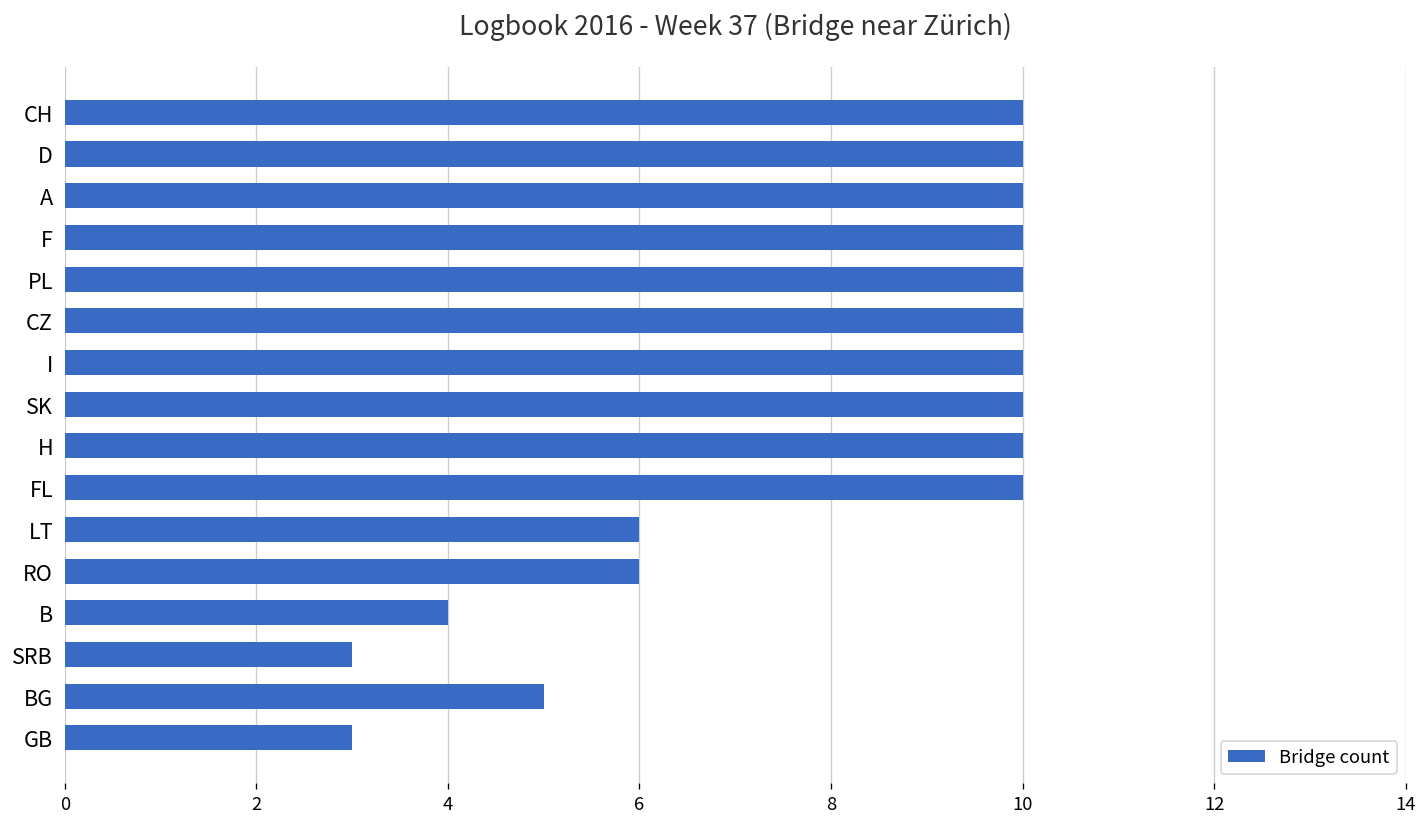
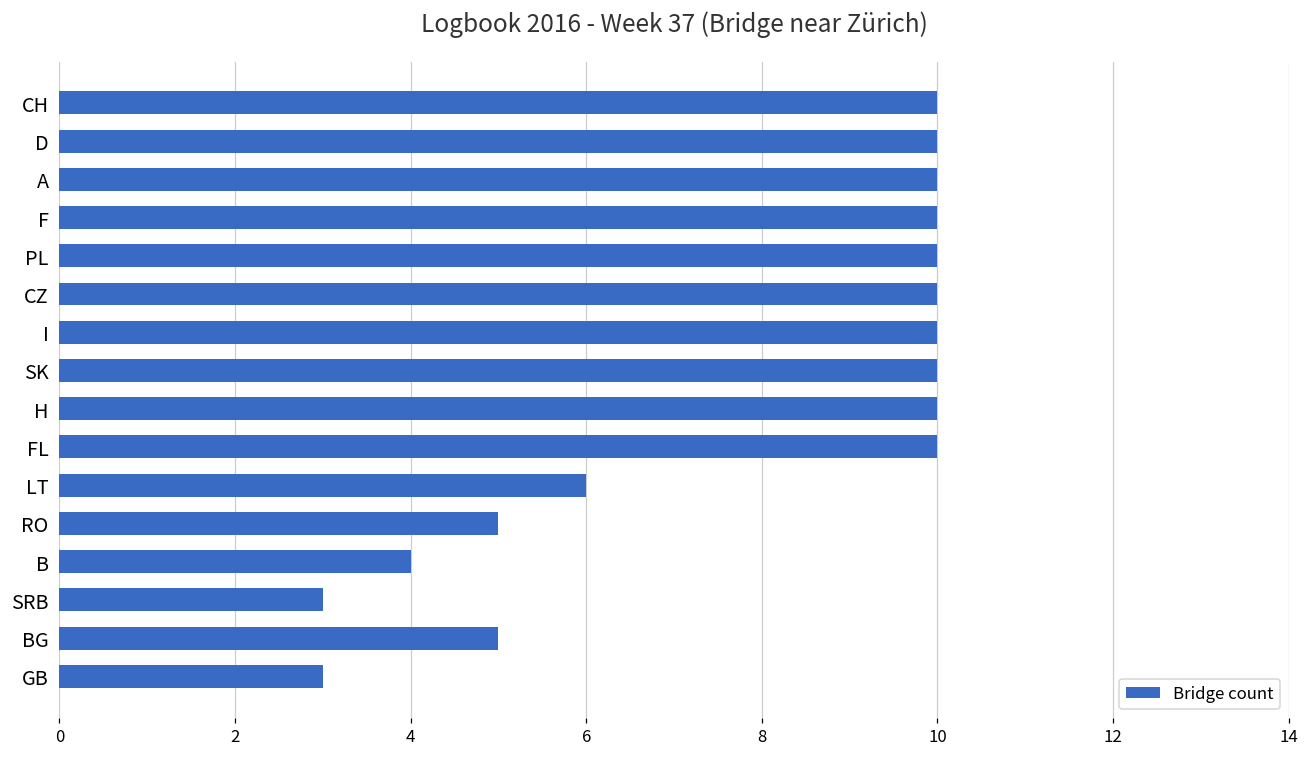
  {
    "CH": 10,
    "D": 10,
    "A": 10,
    "F": 10,
    "PL": 10,
    "CZ": 10,
    "I": 10,
    "SK": 10,
    "H": 10,
    "FL": 10,
    "LT": 6,
-   "RO": 6,
+   "RO": 5,
    "B": 4,
    "SRB": 3,
    "BG": 5,
    "GB": 3
  }
